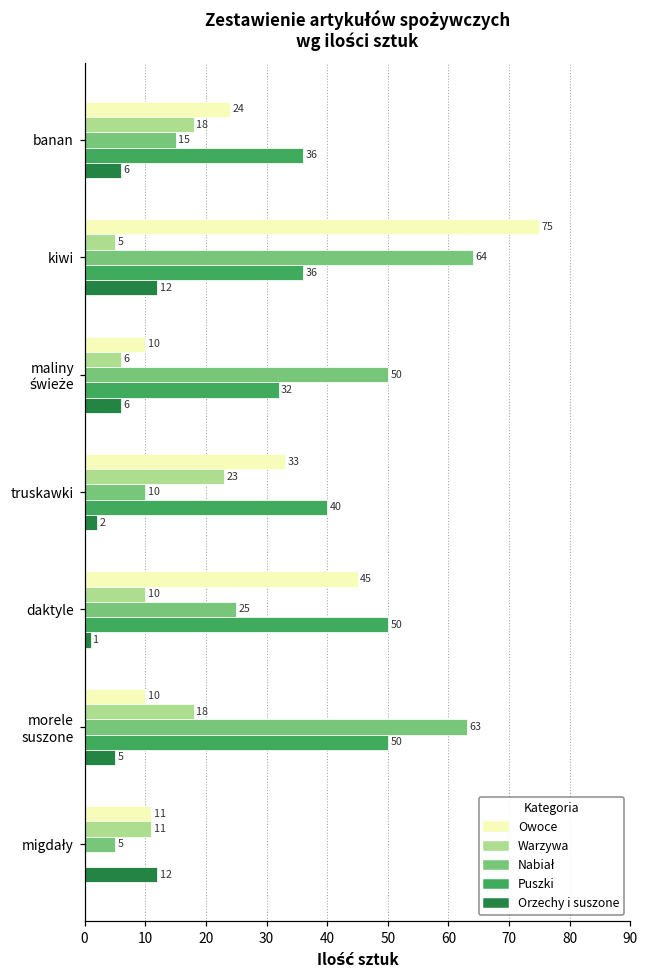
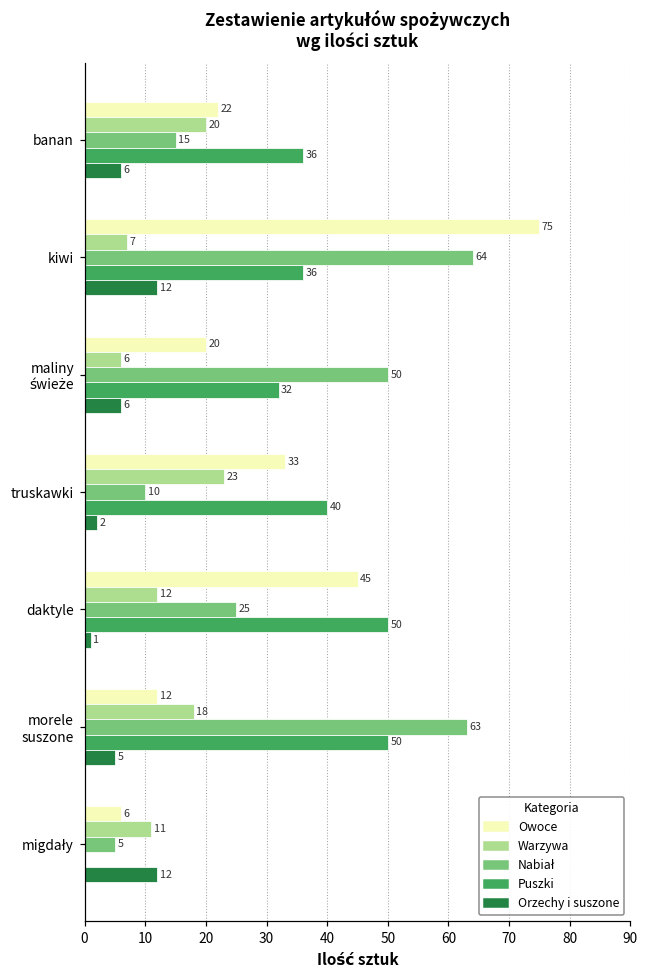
  {
    "Owoce": {
-     "banan": 24,
+     "banan": 22,
      "kiwi": 75,
-     "maliny świeże": 10,
+     "maliny świeże": 20,
      "truskawki": 33,
      "daktyle": 45,
-     "morele suszone": 10,
-     "migdały": 11
+     "morele suszone": 12,
+     "migdały": 6
    },
    "Warzywa": {
-     "banan": 18,
-     "kiwi": 5,
+     "banan": 20,
+     "kiwi": 7,
      "maliny świeże": 6,
      "truskawki": 23,
-     "daktyle": 10,
+     "daktyle": 12,
      "morele suszone": 18,
      "migdały": 11
    },
    "Nabiał": {
      "banan": 15,
      "kiwi": 64,
      "maliny świeże": 50,
      "truskawki": 10,
      "daktyle": 25,
      "morele suszone": 63,
      "migdały": 5
    }
  }
